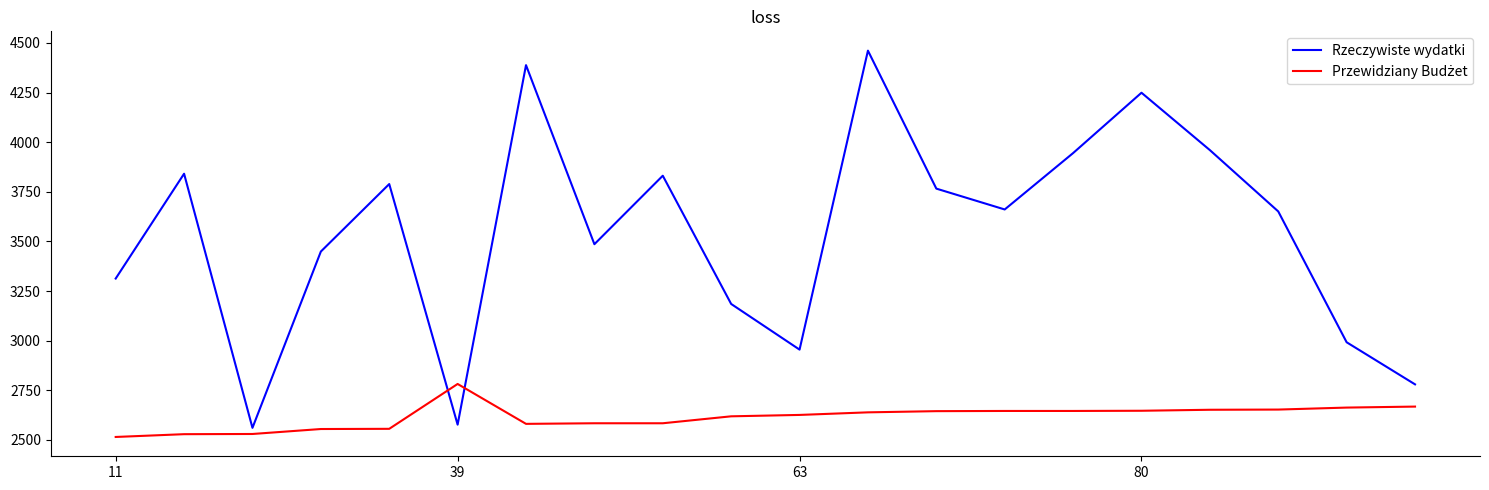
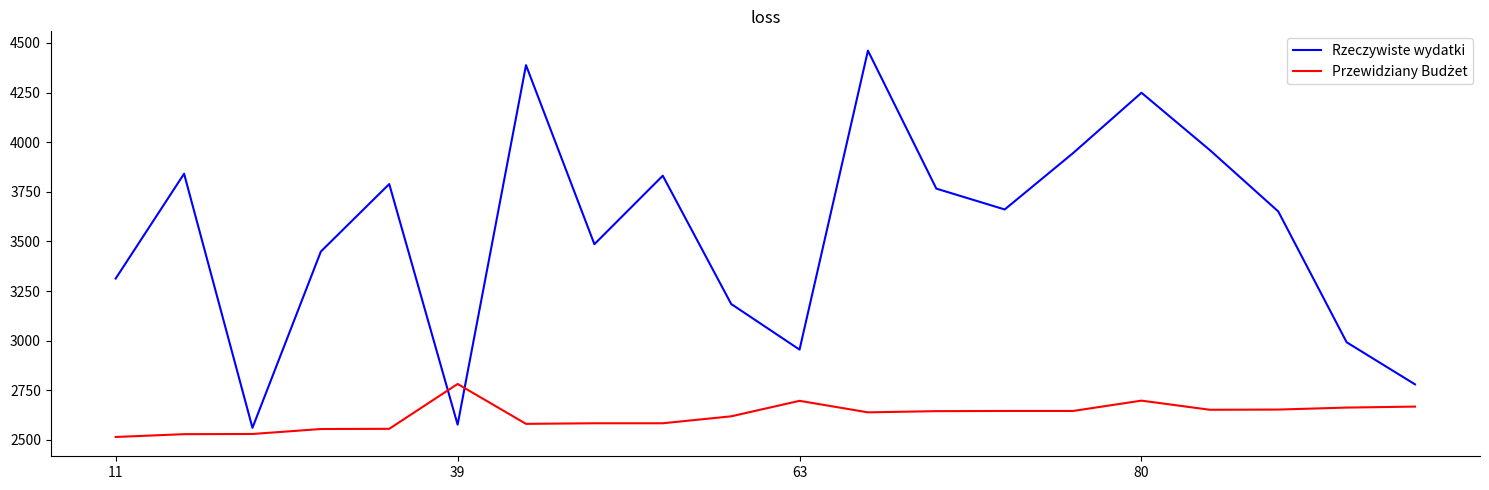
  {
    "Rzeczywiste wydatki": {
      "39": 2580,
      "63": 2960,
      "80": 4250
    },
    "Przewidziany Budżet": {
      "39": 2780,
-     "63": 2630,
-     "80": 2650
+     "63": 2700,
+     "80": 2700
    }
  }
